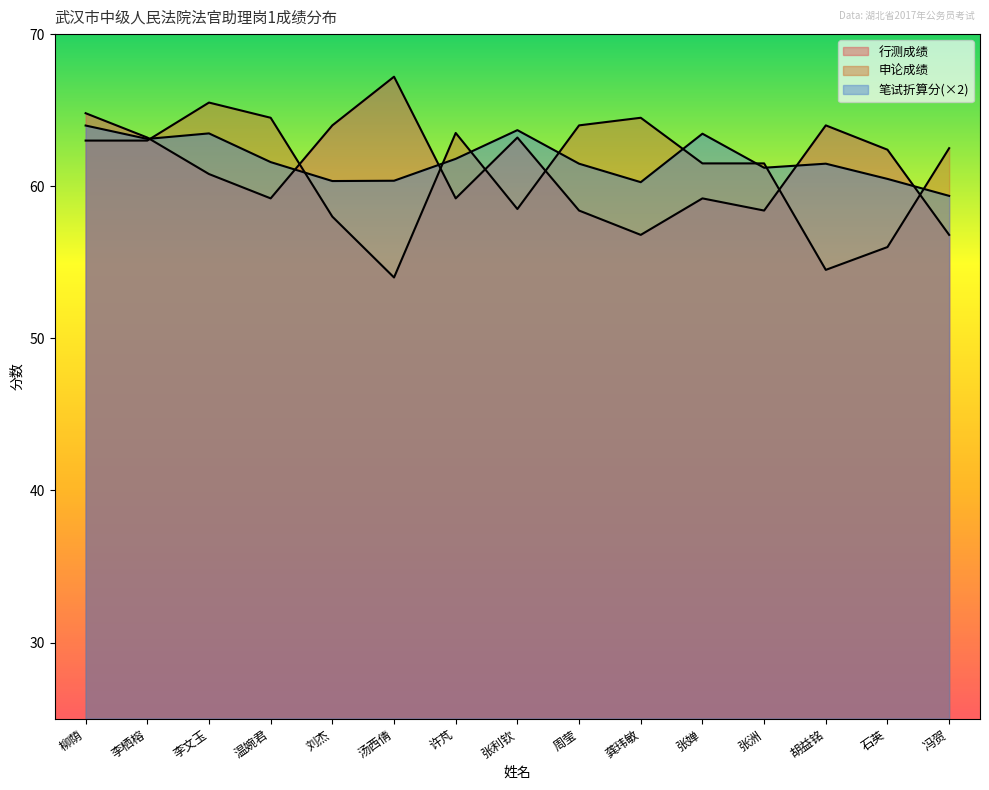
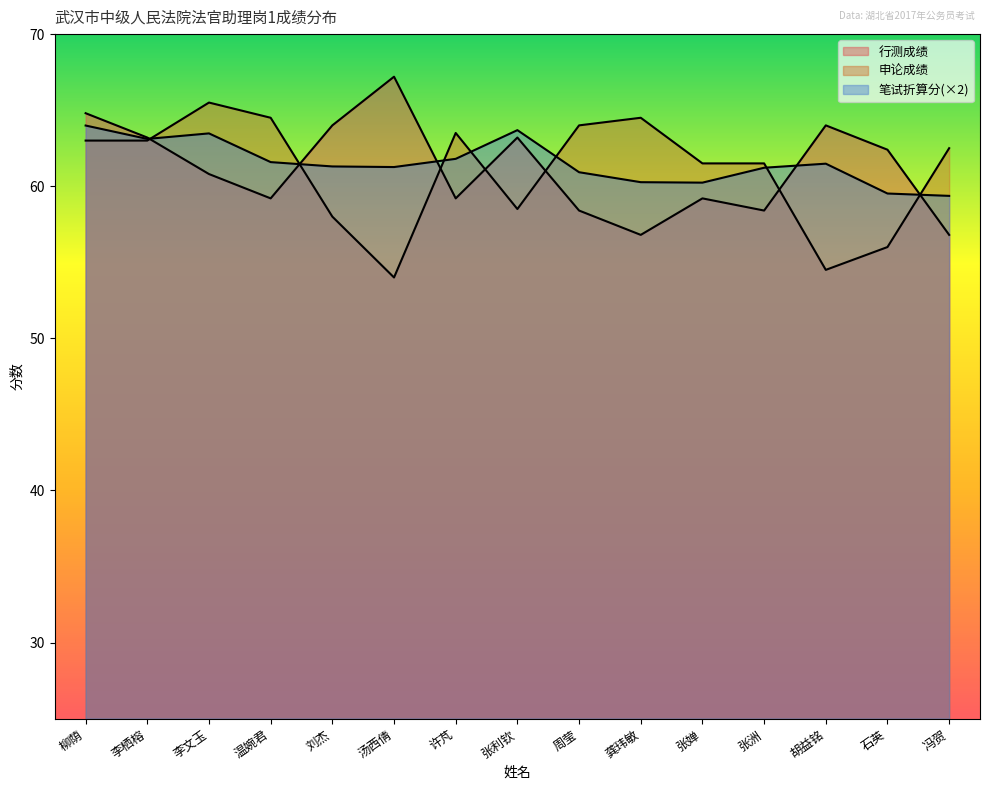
  {
    "笔试折算分(×2)": {
      "柳荫": 64.0,
      "李文玉": 63.5,
      "温婉君": 61.6,
-     "刘杰": 60.3,
-     "汤西倩": 60.4,
+     "刘杰": 61.3,
+     "汤西倩": 61.3,
      "许芃": 61.8,
      "张利钦": 63.7,
-     "周莹": 61.5,
+     "周莹": 60.9,
      "龚玮敏": 60.3,
-     "张婵": 63.5,
+     "张婵": 60.2,
      "张洲": 61.2,
      "胡益铭": 61.5,
-     "石英": 60.5,
+     "石英": 59.5,
      "冯贺": 59.4
    }
  }
